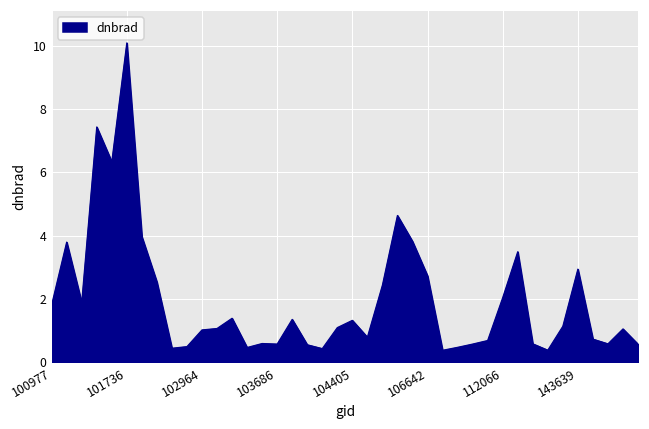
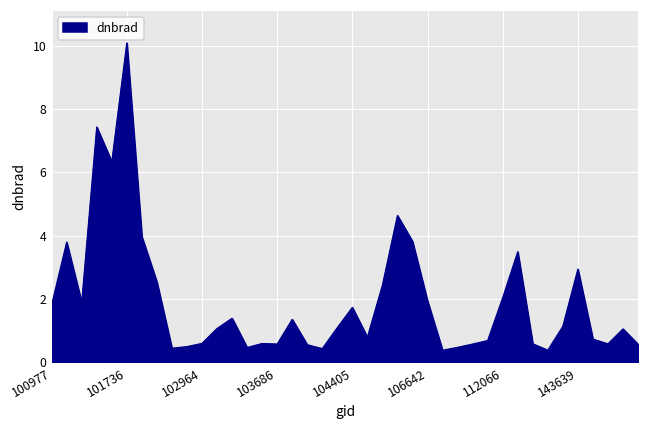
  {
    "100977": 1.8,
    "101736": 10.1,
-   "102964": 1.0,
+   "102964": 0.6,
    "103686": 0.6,
-   "104405": 1.3,
-   "106642": 2.7,
+   "104405": 1.7,
+   "106642": 1.9,
    "112066": 2.0,
    "143639": 2.9
  }
